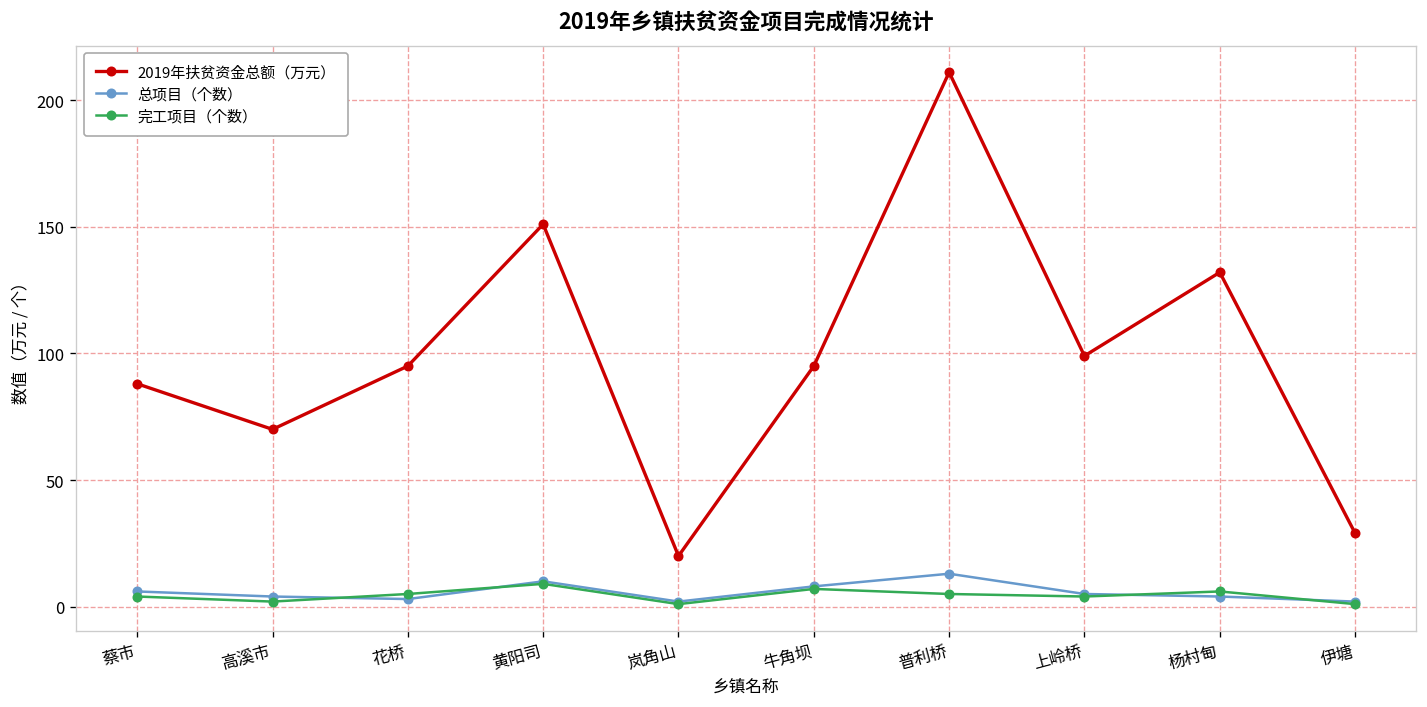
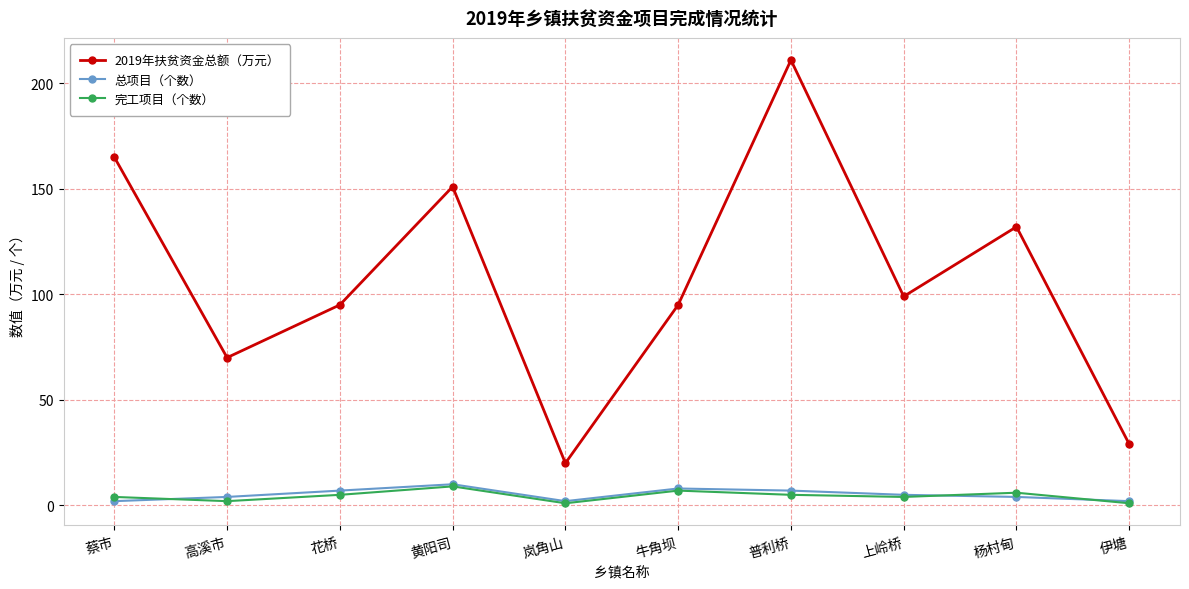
  {
    "2019年扶贫资金总额（万元）": {
-     "蔡市": 88,
+     "蔡市": 165,
      "高溪市": 70,
      "花桥": 95,
      "黄阳司": 151,
      "岚角山": 20,
      "牛角坝": 95,
      "普利桥": 211,
      "上岭桥": 99,
      "杨村甸": 132,
      "伊塘": 29
    },
    "总项目（个数）": {
-     "蔡市": 6,
+     "蔡市": 2,
      "高溪市": 4,
-     "花桥": 3,
-     "普利桥": 13,
+     "花桥": 7,
+     "普利桥": 7,
      "杨村甸": 4
    },
    "完工项目（个数）": {
      "蔡市": 4,
      "高溪市": 2,
      "花桥": 5,
      "普利桥": 5,
      "杨村甸": 6
    }
  }
